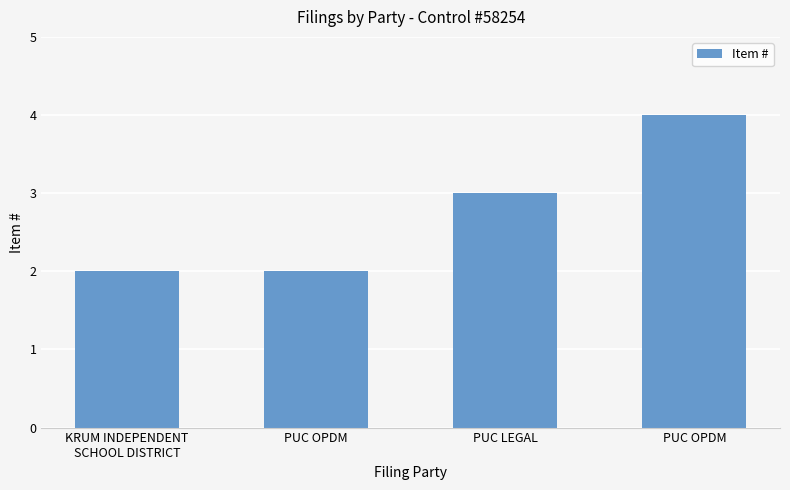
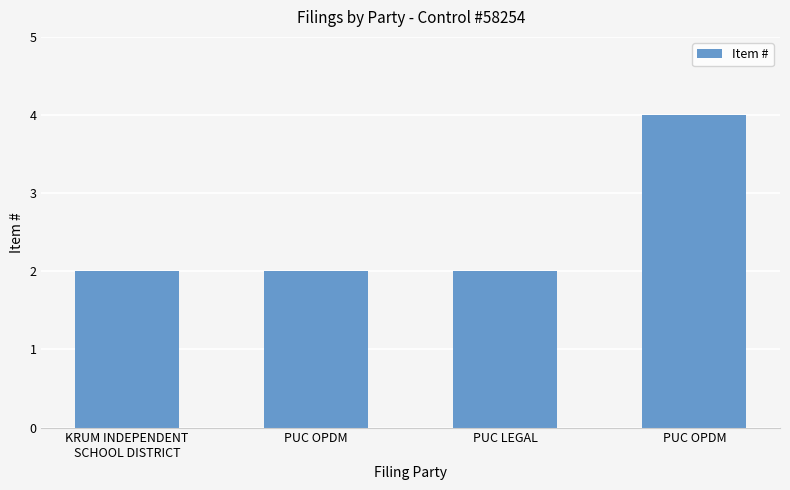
  {
    "KRUM INDEPENDENT SCHOOL DISTRICT": 2,
-   "PUC LEGAL": 3
+   "PUC LEGAL": 2
  }
